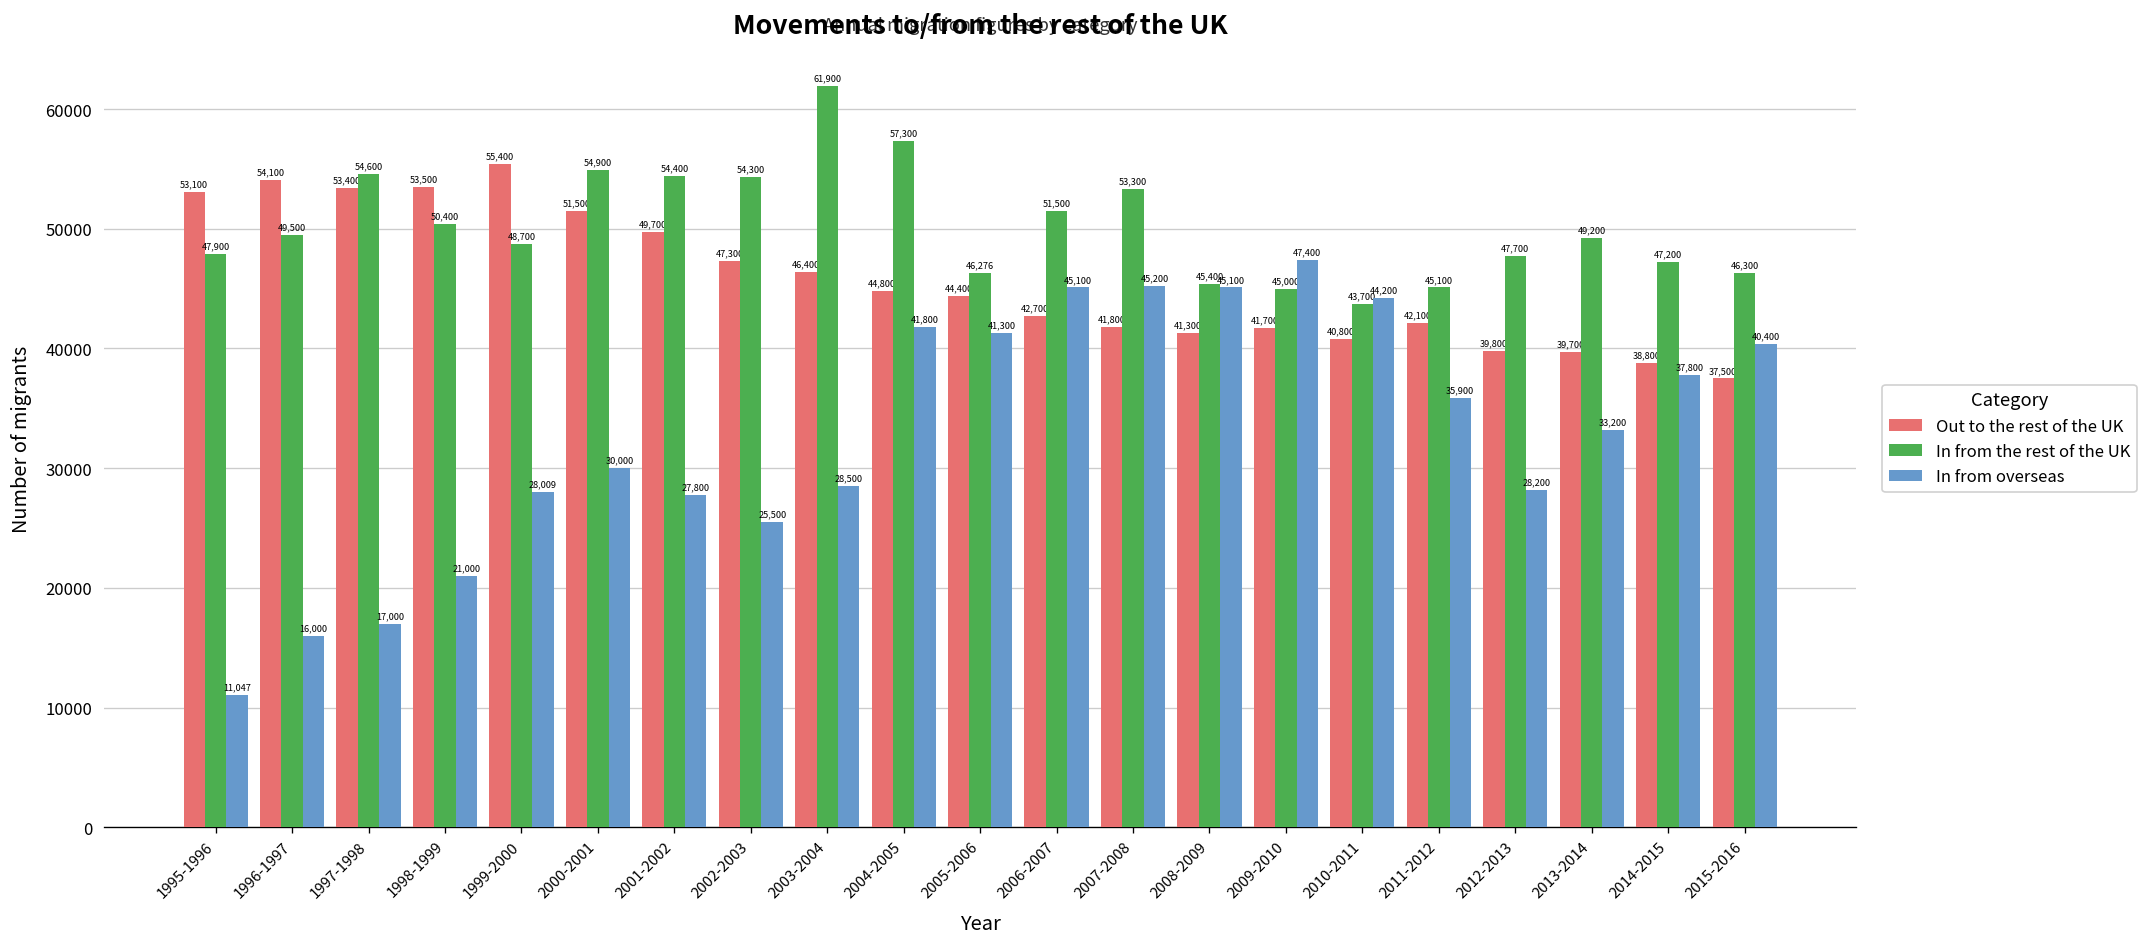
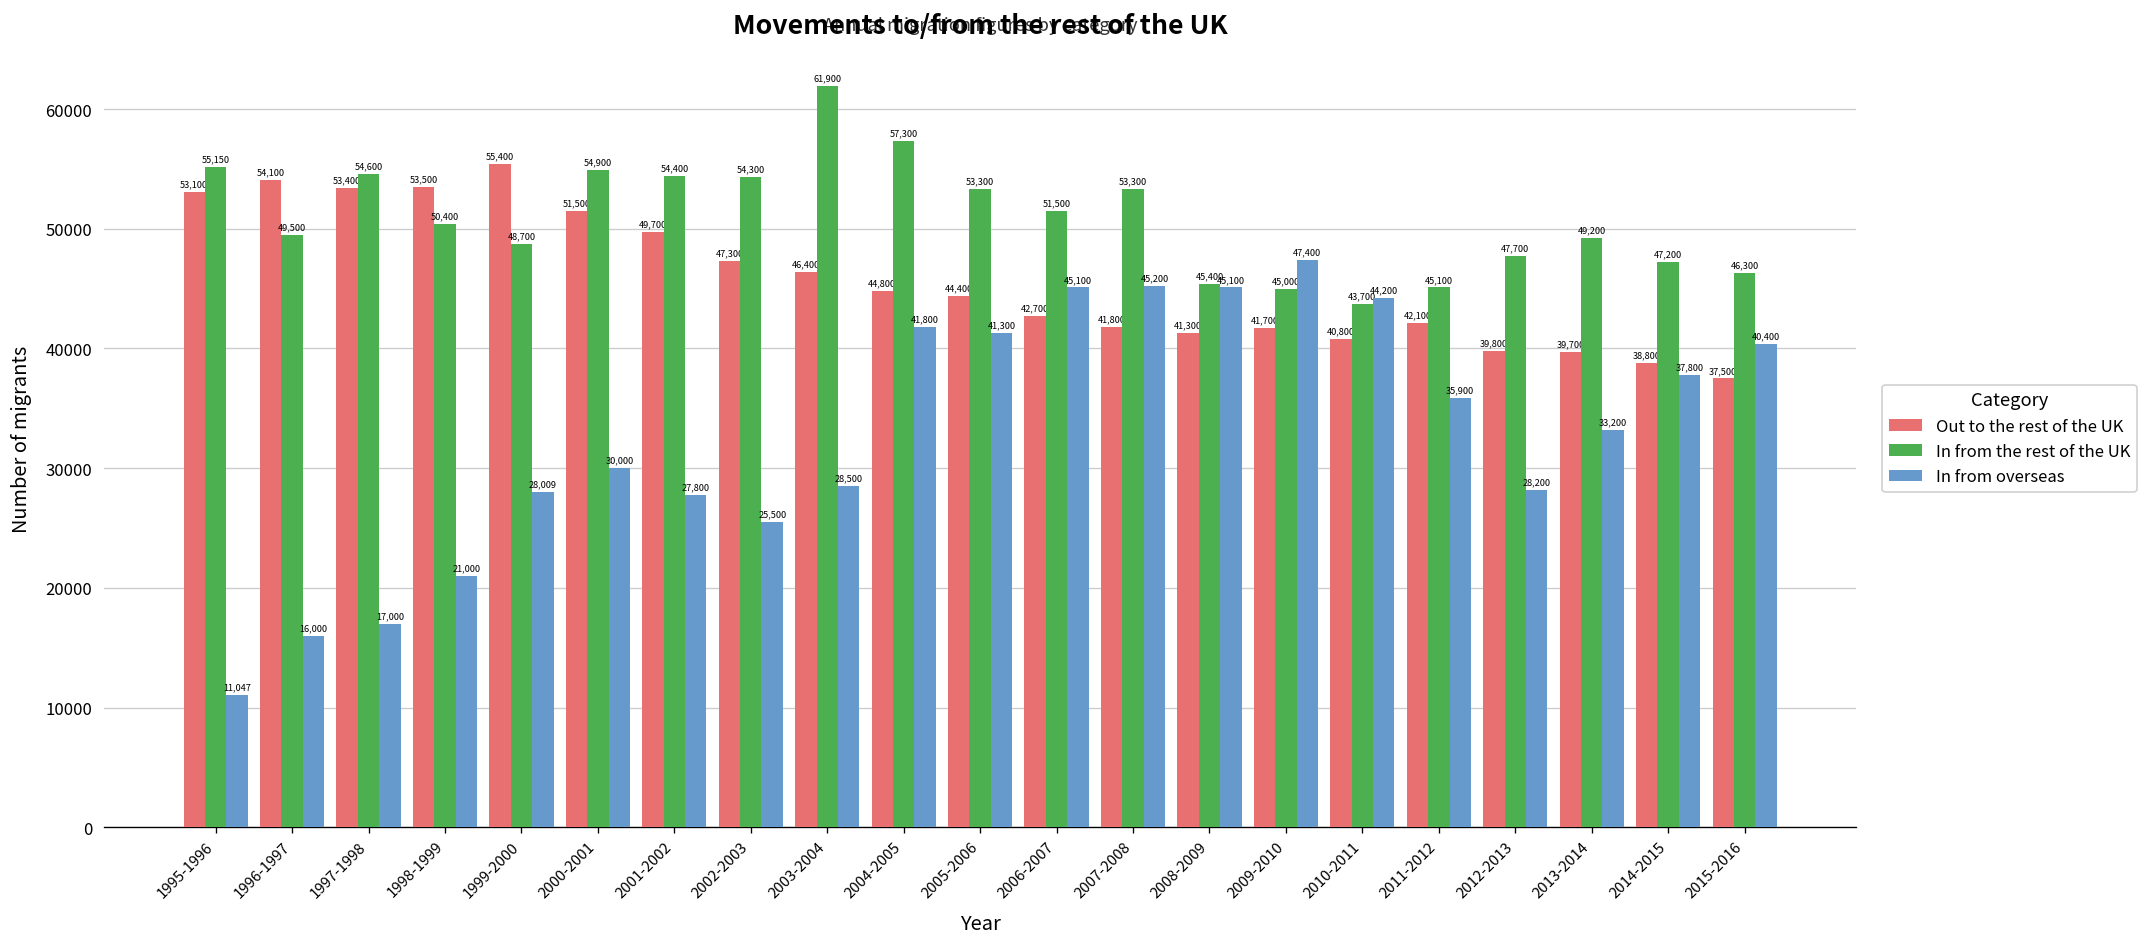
  {
    "Out to the rest of the UK": {
      "1995-1996": "53,100",
      "1996-1997": "54,100",
      "1997-1998": "53,400",
      "1998-1999": "53,500",
      "1999-2000": "55,400",
      "2000-2001": "51,500",
      "2001-2002": "49,700",
      "2002-2003": "47,300",
      "2003-2004": "46,400",
      "2004-2005": "44,800",
      "2005-2006": "44,400",
      "2006-2007": "42,700",
      "2007-2008": "41,800",
      "2008-2009": "41,300",
      "2009-2010": "41,700",
      "2010-2011": "40,800",
      "2011-2012": "42,100",
      "2012-2013": "39,800",
      "2013-2014": "39,700",
      "2014-2015": "38,800",
      "2015-2016": "37,500"
    },
    "In from the rest of the UK": {
-     "1995-1996": "47,900",
+     "1995-1996": "55,150",
      "1996-1997": "49,500",
      "1997-1998": "54,600",
      "1998-1999": "50,400",
      "1999-2000": "48,700",
      "2000-2001": "54,900",
      "2001-2002": "54,400",
      "2002-2003": "54,300",
      "2003-2004": "61,900",
      "2004-2005": "57,300",
-     "2005-2006": "46,276",
+     "2005-2006": "53,300",
      "2006-2007": "51,500",
      "2007-2008": "53,300",
      "2009-2010": "45,000",
      "2010-2011": "43,700",
      "2011-2012": "45,100",
      "2012-2013": "47,700",
      "2013-2014": "49,200",
      "2014-2015": "47,200",
      "2015-2016": "46,300"
    },
    "In from overseas": {
      "1995-1996": "11,047",
      "1996-1997": "16,000",
      "1997-1998": "17,000",
      "1998-1999": "21,000",
      "1999-2000": "28,009",
      "2000-2001": "30,000",
      "2001-2002": "27,800",
      "2002-2003": "25,500",
      "2003-2004": "28,500",
      "2004-2005": "41,800",
      "2005-2006": "41,300",
      "2006-2007": "45,100",
      "2007-2008": "45,200",
      "2009-2010": "47,400",
      "2010-2011": "44,200",
      "2011-2012": "35,900",
      "2012-2013": "28,200",
      "2013-2014": "33,200",
      "2014-2015": "37,800",
      "2015-2016": "40,400"
    }
  }
